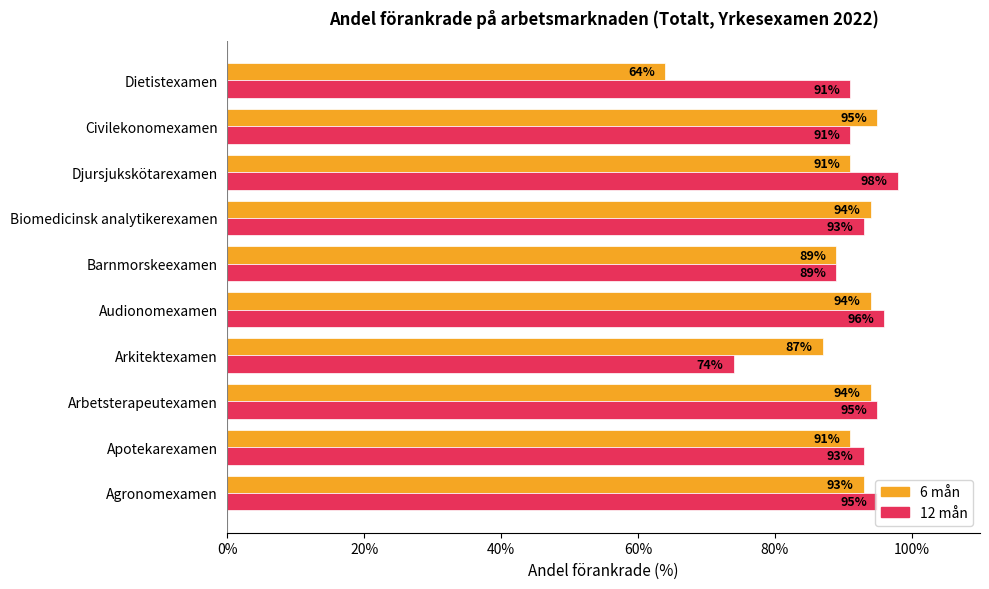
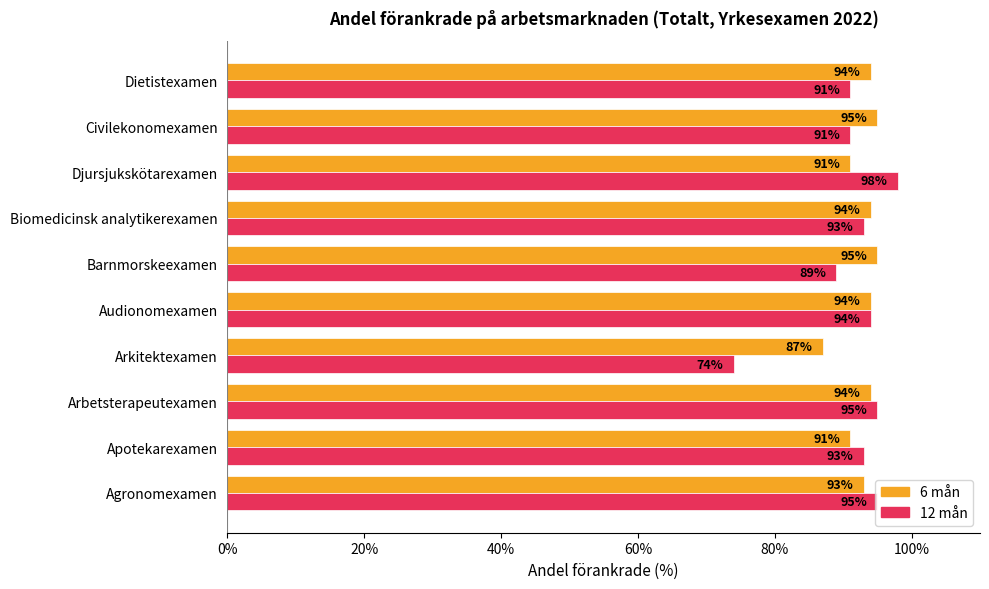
  {
    "6 mån": {
-     "Dietistexamen": "64%",
+     "Dietistexamen": "94%",
      "Civilekonomexamen": "95%",
      "Djursjukskötarexamen": "91%",
      "Biomedicinsk analytikerexamen": "94%",
-     "Barnmorskeexamen": "89%",
+     "Barnmorskeexamen": "95%",
      "Audionomexamen": "94%",
      "Arkitektexamen": "87%",
      "Arbetsterapeutexamen": "94%",
      "Apotekarexamen": "91%",
      "Agronomexamen": "93%"
    },
    "12 mån": {
      "Dietistexamen": "91%",
      "Civilekonomexamen": "91%",
      "Djursjukskötarexamen": "98%",
      "Biomedicinsk analytikerexamen": "93%",
      "Barnmorskeexamen": "89%",
-     "Audionomexamen": "96%",
+     "Audionomexamen": "94%",
      "Arkitektexamen": "74%",
      "Arbetsterapeutexamen": "95%",
      "Apotekarexamen": "93%"
    }
  }
